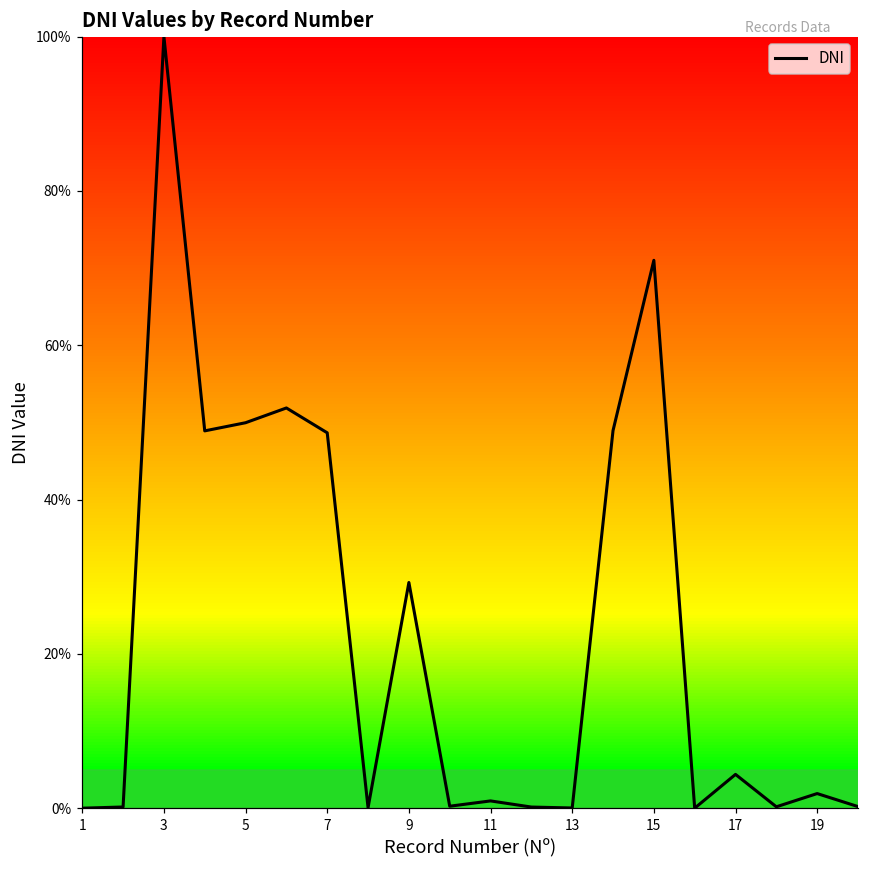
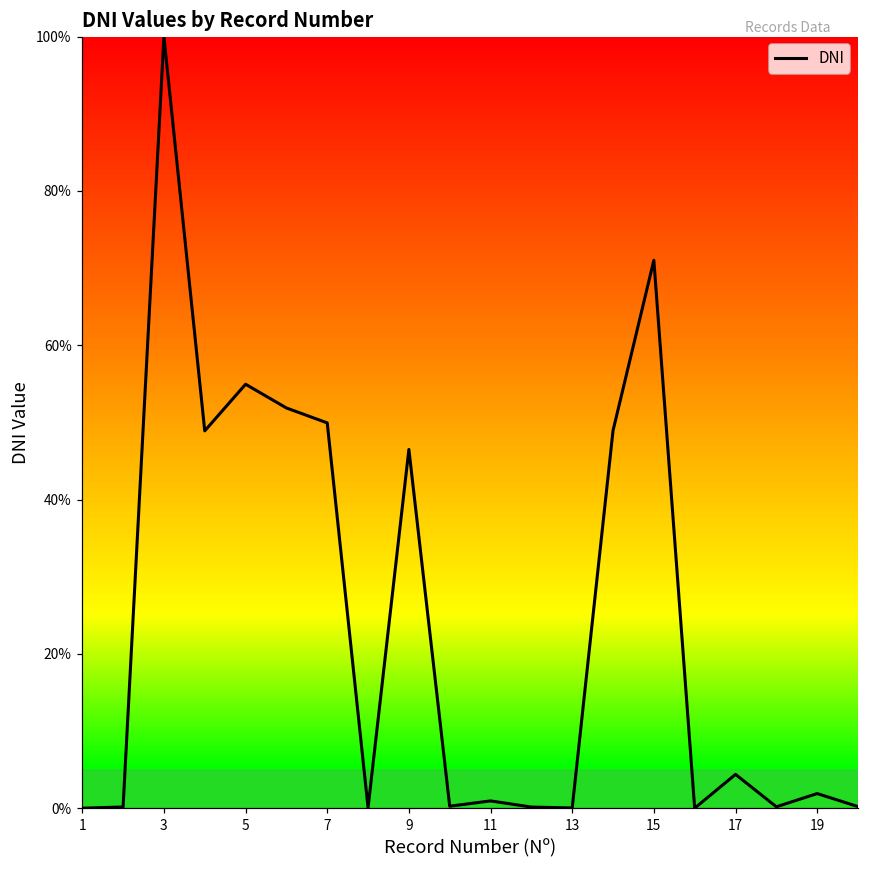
  {
    "3": "100%",
-   "5": "50%",
-   "7": "49%",
-   "9": "29%",
+   "5": "55%",
+   "7": "50%",
+   "9": "47%",
    "15": "71%"
  }
